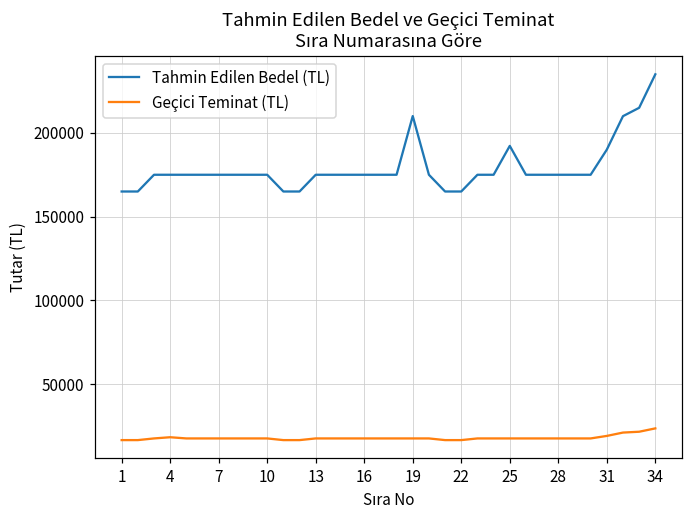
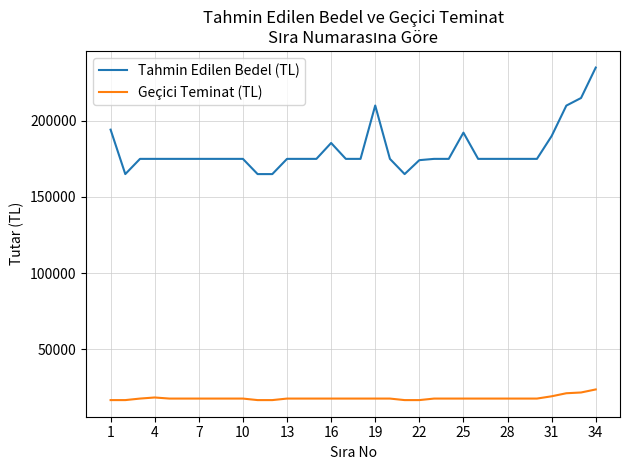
  {
    "Tahmin Edilen Bedel (TL)": {
-     "1": 165000,
+     "1": 194000,
      "4": 175000,
      "7": 175000,
      "10": 175000,
      "13": 175000,
-     "16": 175000,
+     "16": 185000,
      "19": 210000,
-     "22": 165000,
+     "22": 174000,
      "25": 192000,
      "28": 175000,
      "31": 190000,
      "34": 235000
    },
    "Geçici Teminat (TL)": {
      "1": 17000,
      "4": 18000,
      "7": 18000,
      "10": 18000,
      "13": 18000,
      "16": 18000,
      "19": 18000,
      "22": 17000,
      "25": 18000,
      "28": 18000,
      "31": 19000,
      "34": 24000
    }
  }
